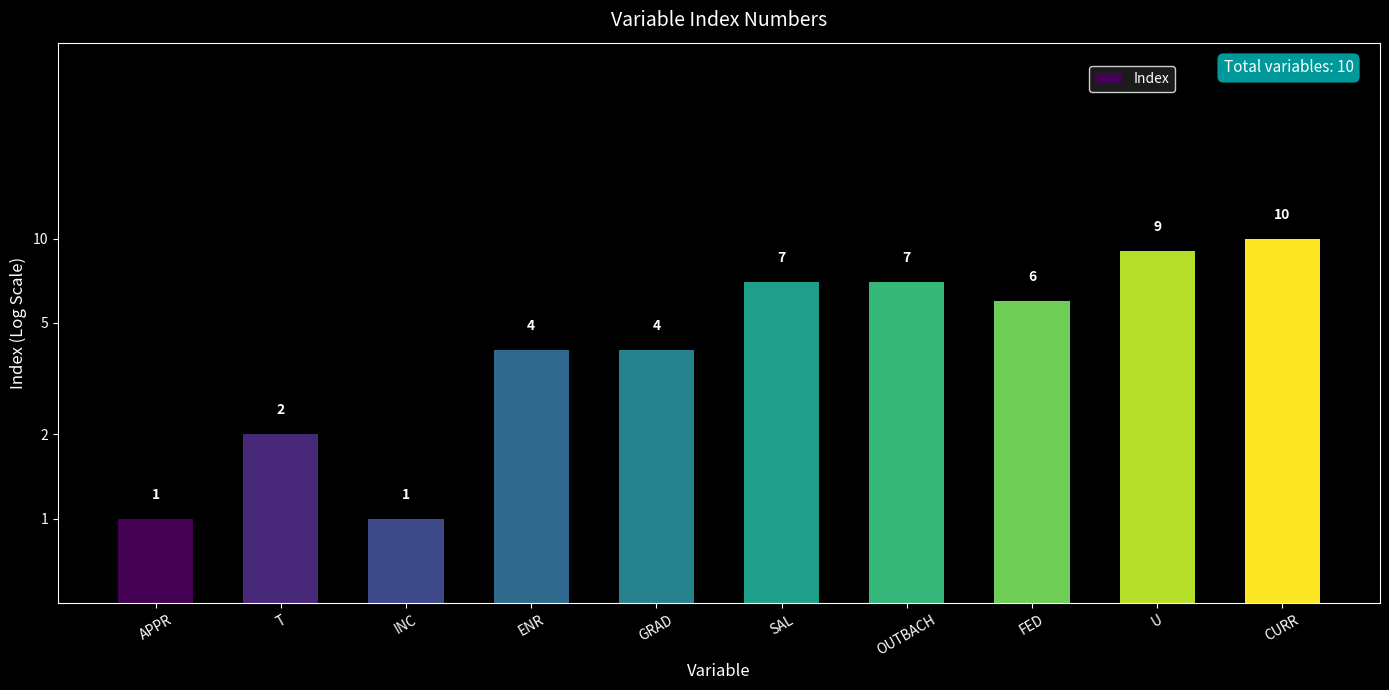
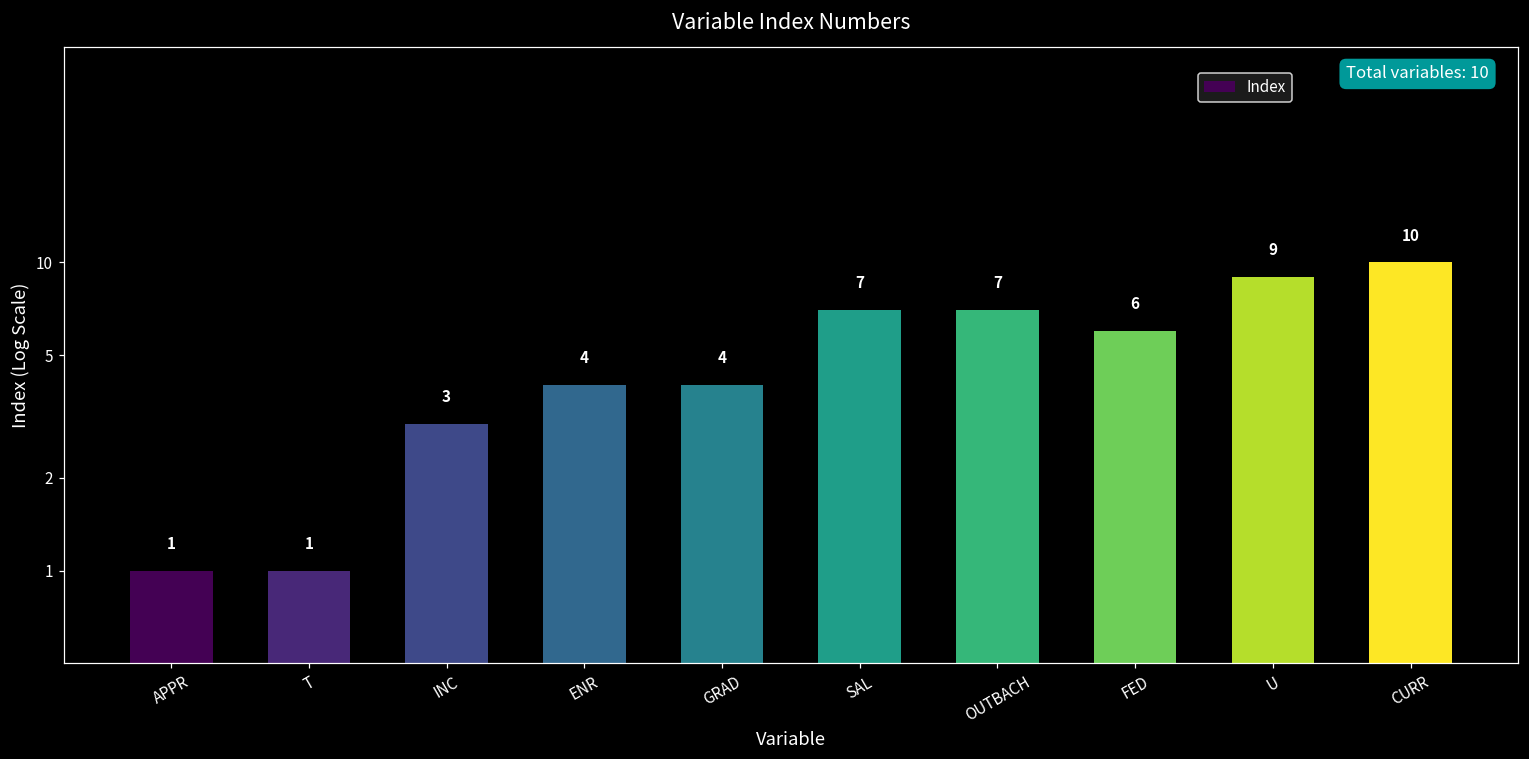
  {
    "APPR": 1,
-   "T": 2,
-   "INC": 1,
+   "T": 1,
+   "INC": 3,
    "ENR": 4,
    "GRAD": 4,
    "SAL": 7,
    "OUTBACH": 7,
    "FED": 6,
    "U": 9,
    "CURR": 10
  }
